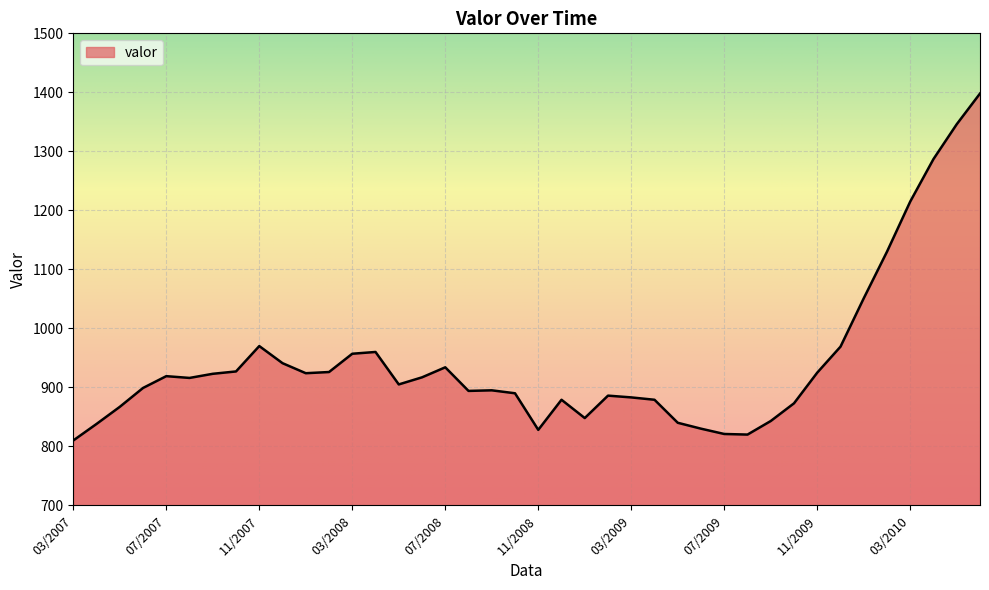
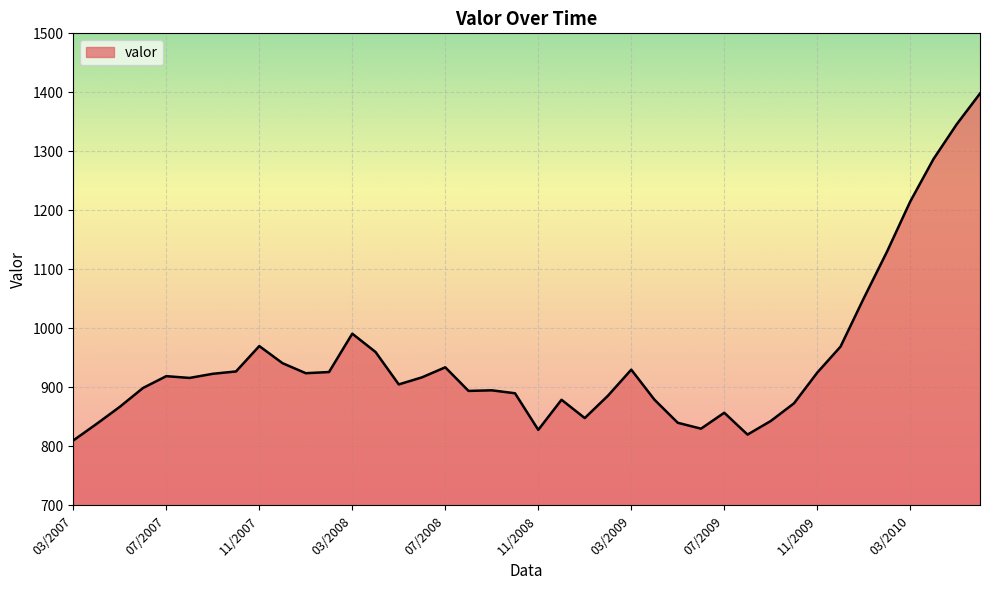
  {
    "03/2007": 810,
    "07/2007": 920,
    "11/2007": 970,
-   "03/2008": 960,
+   "03/2008": 990,
    "07/2008": 930,
    "11/2008": 830,
-   "03/2009": 880,
-   "07/2009": 820,
+   "03/2009": 930,
+   "07/2009": 860,
    "11/2009": 930,
    "03/2010": 1220
  }
